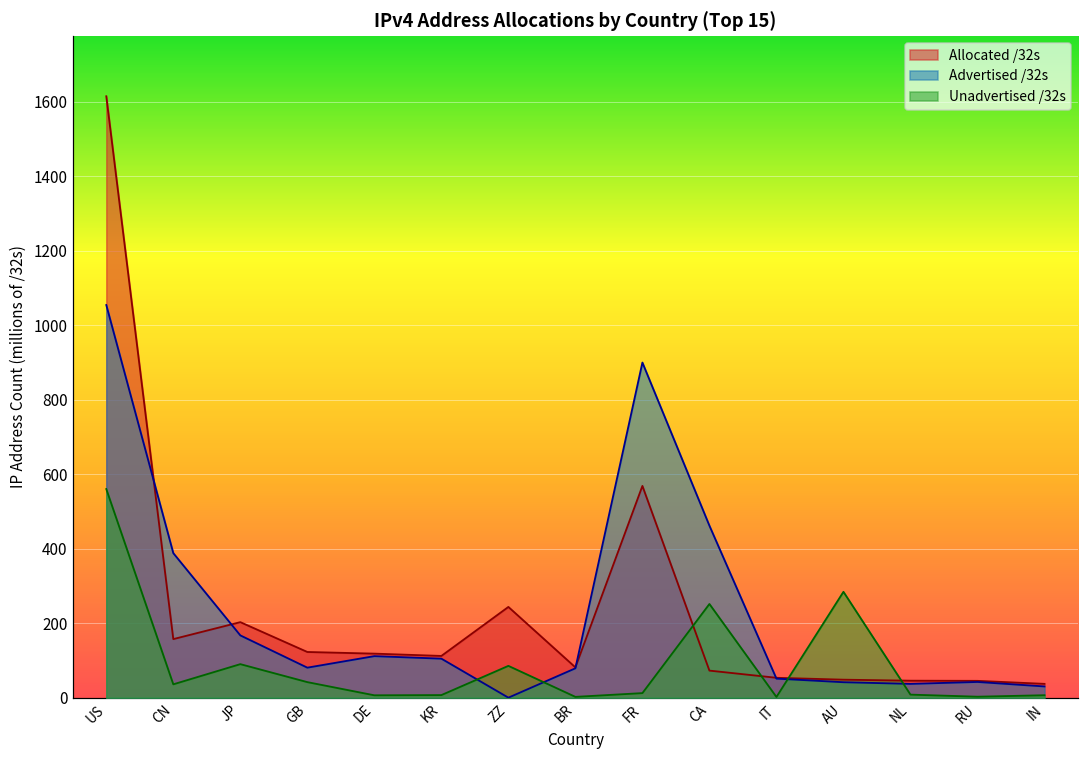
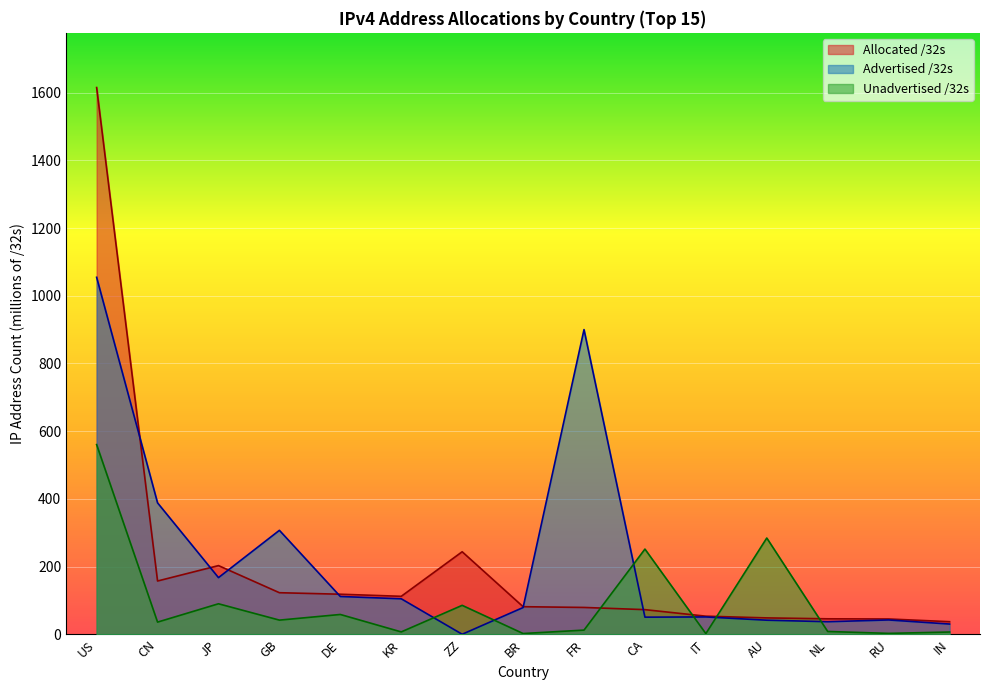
  {
    "Allocated /32s": {
      "US": 1610,
      "CN": 160,
      "JP": 200,
      "GB": 120,
      "ZZ": 240,
-     "FR": 570,
+     "FR": 80,
      "CA": 70,
      "NL": 50
    },
    "Advertised /32s": {
      "US": 1050,
      "CN": 390,
      "JP": 170,
-     "GB": 80,
+     "GB": 310,
      "ZZ": 0,
      "FR": 900,
-     "CA": 460,
+     "CA": 50,
      "NL": 40
    },
    "Unadvertised /32s": {
      "US": 560,
      "CN": 40,
      "JP": 90,
      "GB": 40,
-     "DE": 10,
+     "DE": 60,
      "KR": 10,
      "ZZ": 90,
      "BR": 0,
      "FR": 10,
      "CA": 250,
      "IT": 0,
      "AU": 280,
      "NL": 10,
      "RU": 0,
      "IN": 10
    }
  }
